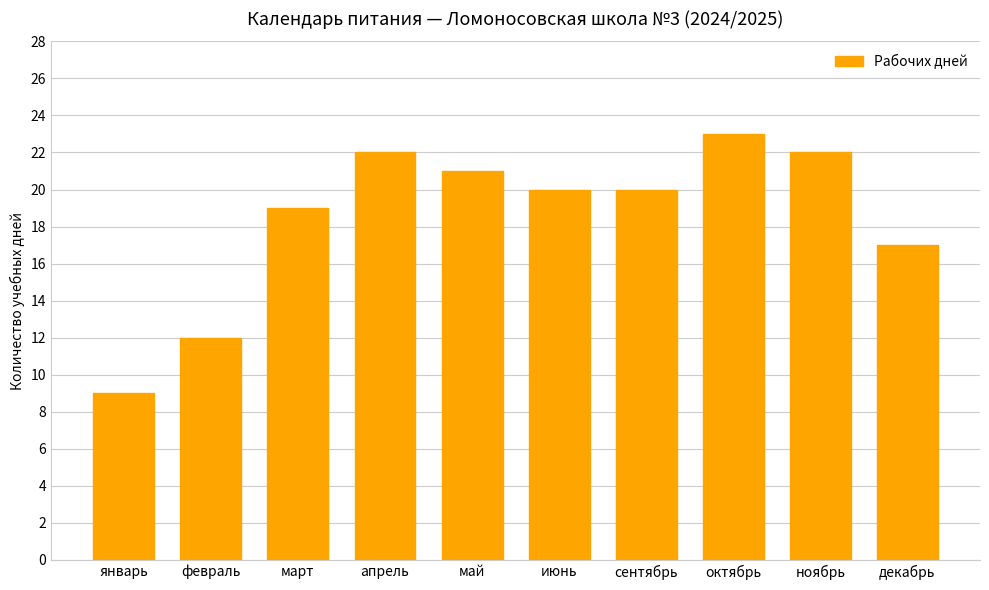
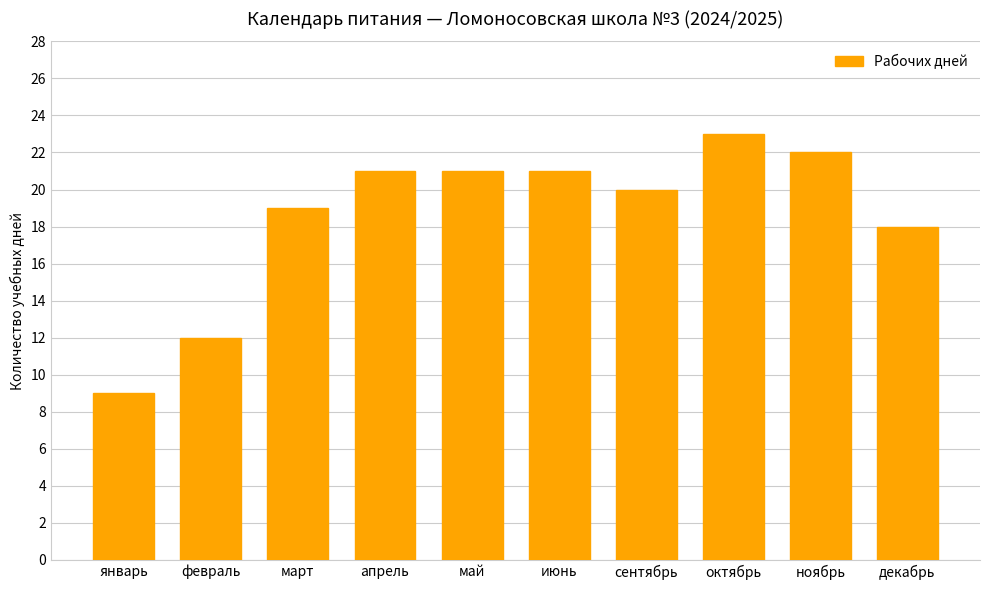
  {
    "январь": 9,
    "февраль": 12,
    "март": 19,
-   "апрель": 22,
+   "апрель": 21,
    "май": 21,
-   "июнь": 20,
+   "июнь": 21,
    "сентябрь": 20,
    "октябрь": 23,
    "ноябрь": 22,
-   "декабрь": 17
+   "декабрь": 18
  }
